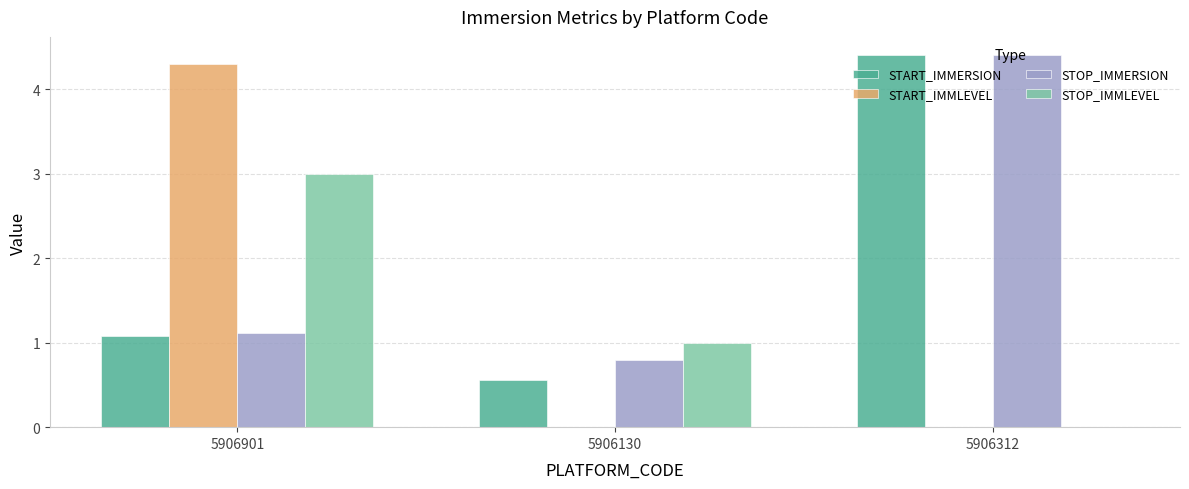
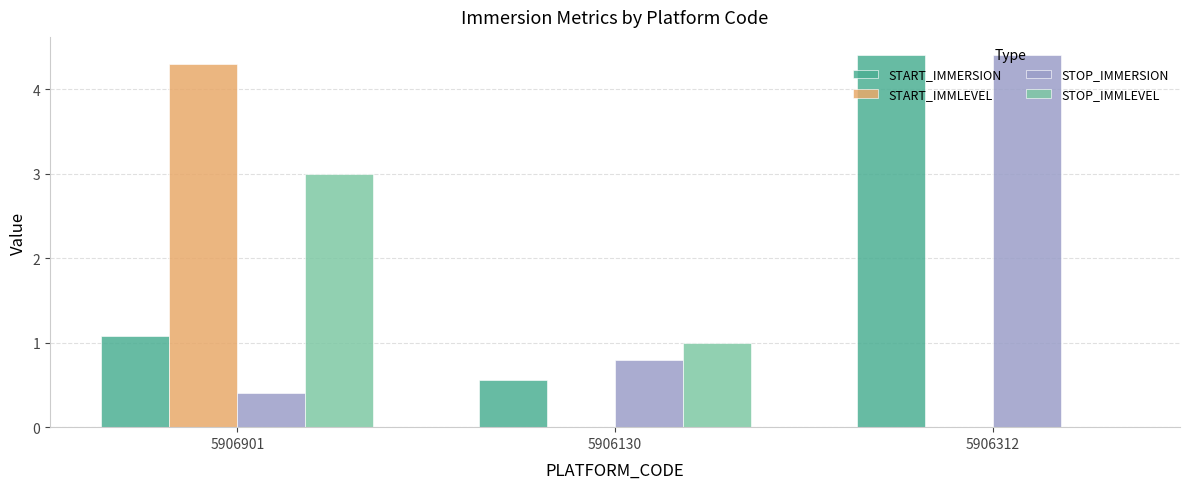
  {
    "START_IMMLEVEL": {
      "5906901": 4.3,
      "5906130": 0.0,
      "5906312": 0.0
    },
    "STOP_IMMERSION": {
-     "5906901": 1.1,
+     "5906901": 0.4,
      "5906130": 0.8,
      "5906312": 4.4
    }
  }
